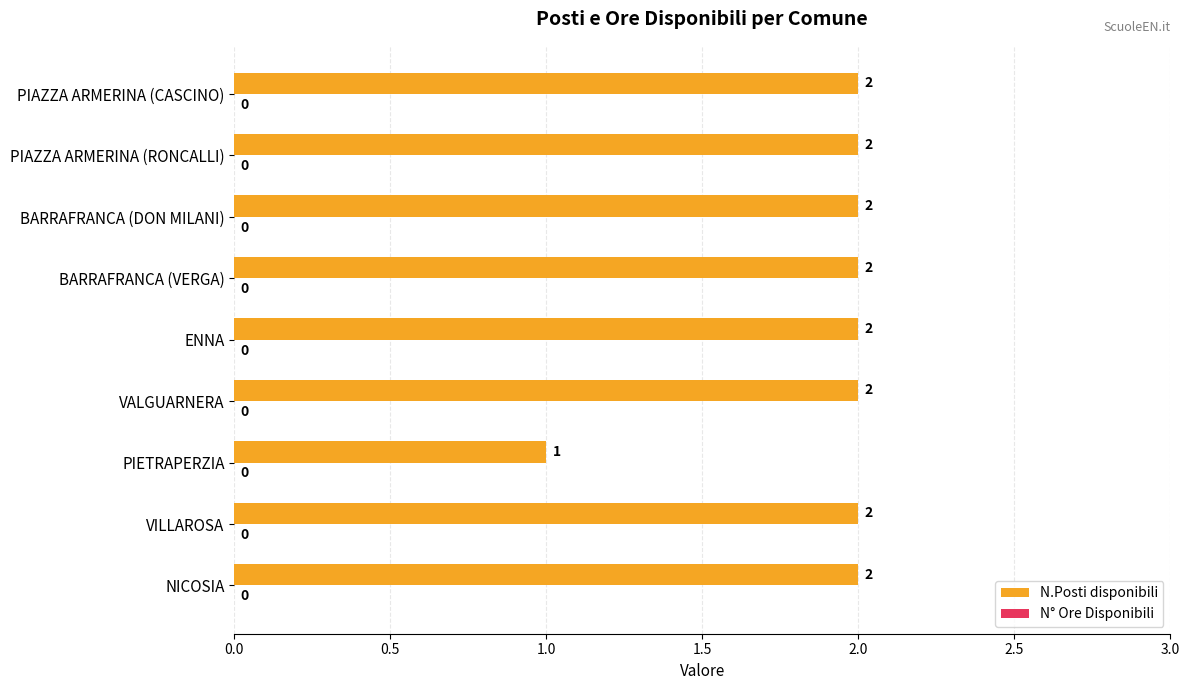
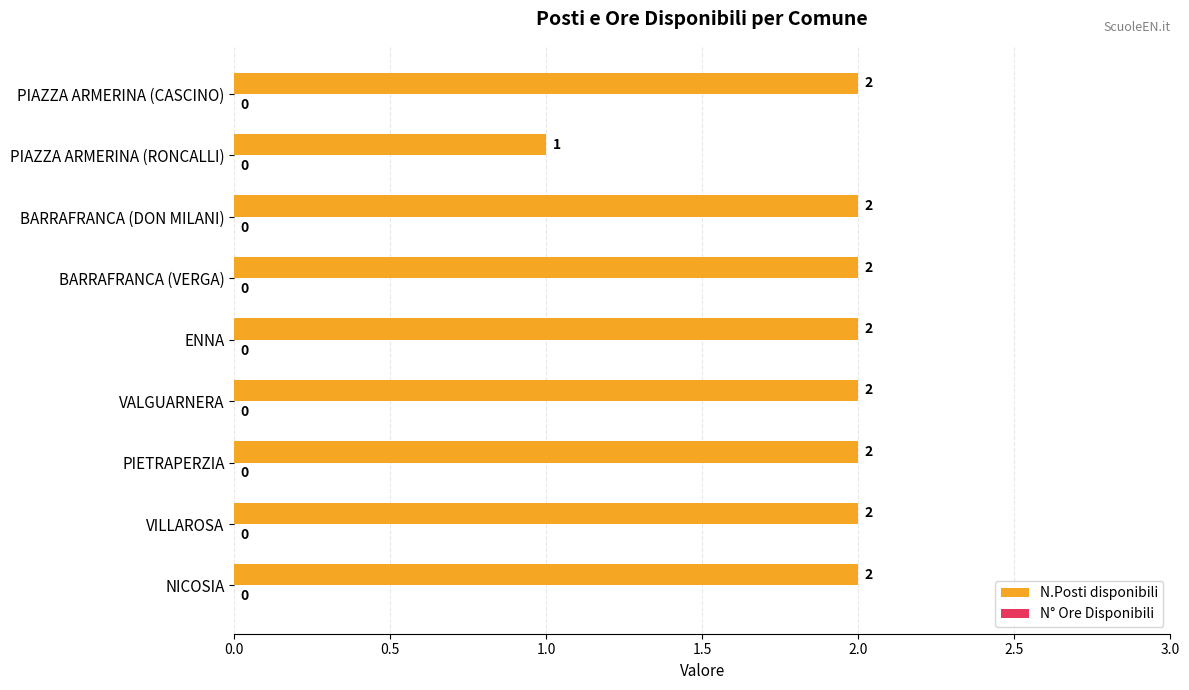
  {
    "N.Posti disponibili": {
      "PIAZZA ARMERINA (CASCINO)": 2,
-     "PIAZZA ARMERINA (RONCALLI)": 2,
+     "PIAZZA ARMERINA (RONCALLI)": 1,
      "BARRAFRANCA (DON MILANI)": 2,
      "BARRAFRANCA (VERGA)": 2,
      "ENNA": 2,
      "VALGUARNERA": 2,
-     "PIETRAPERZIA": 1,
+     "PIETRAPERZIA": 2,
      "VILLAROSA": 2,
      "NICOSIA": 2
    },
    "N° Ore Disponibili": {
      "PIAZZA ARMERINA (CASCINO)": 0,
      "PIAZZA ARMERINA (RONCALLI)": 0,
      "BARRAFRANCA (DON MILANI)": 0,
      "BARRAFRANCA (VERGA)": 0,
      "ENNA": 0,
      "VALGUARNERA": 0,
      "PIETRAPERZIA": 0,
      "VILLAROSA": 0,
      "NICOSIA": 0
    }
  }
